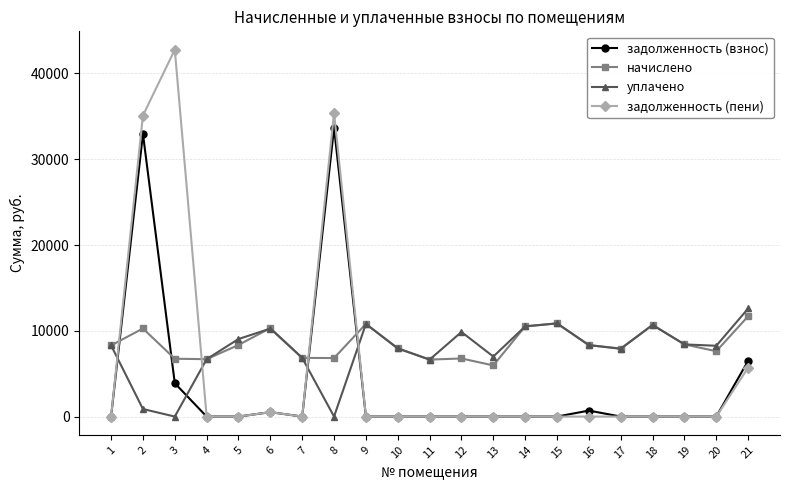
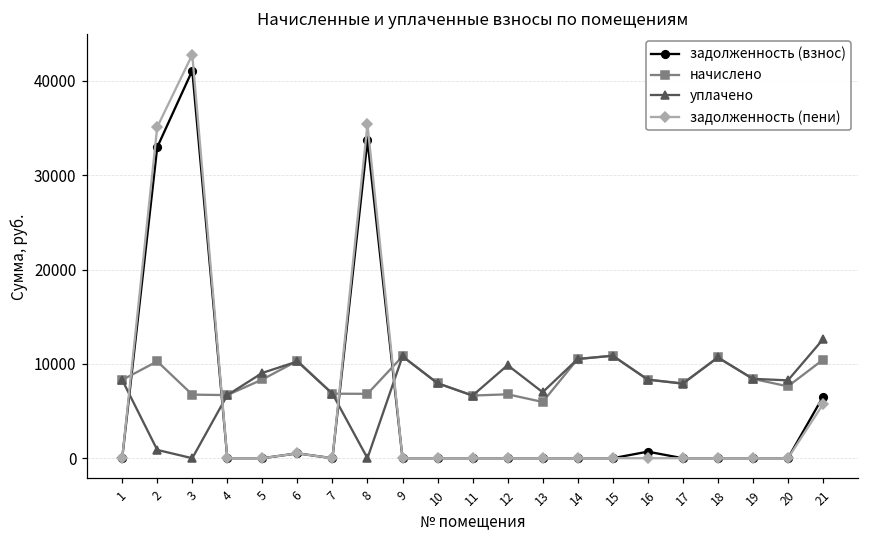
  {
    "задолженность (взнос)": {
      "2": 33000,
-     "3": 4000,
+     "3": 41000,
      "8": 34000,
      "16": 1000,
      "21": 7000
    },
    "начислено": {
      "2": 10000,
      "3": 7000,
      "5": 8000,
      "8": 7000,
      "12": 7000,
      "13": 6000,
      "20": 8000,
-     "21": 12000
+     "21": 10000
    },
    "уплачено": {
      "2": 1000,
      "3": 0,
      "5": 9000,
      "8": 0,
      "12": 10000,
      "13": 7000,
      "20": 8000,
      "21": 13000
    },
    "задолженность (пени)": {
      "2": 35000,
      "3": 43000,
      "8": 35000,
      "16": 0,
      "21": 6000
    }
  }
